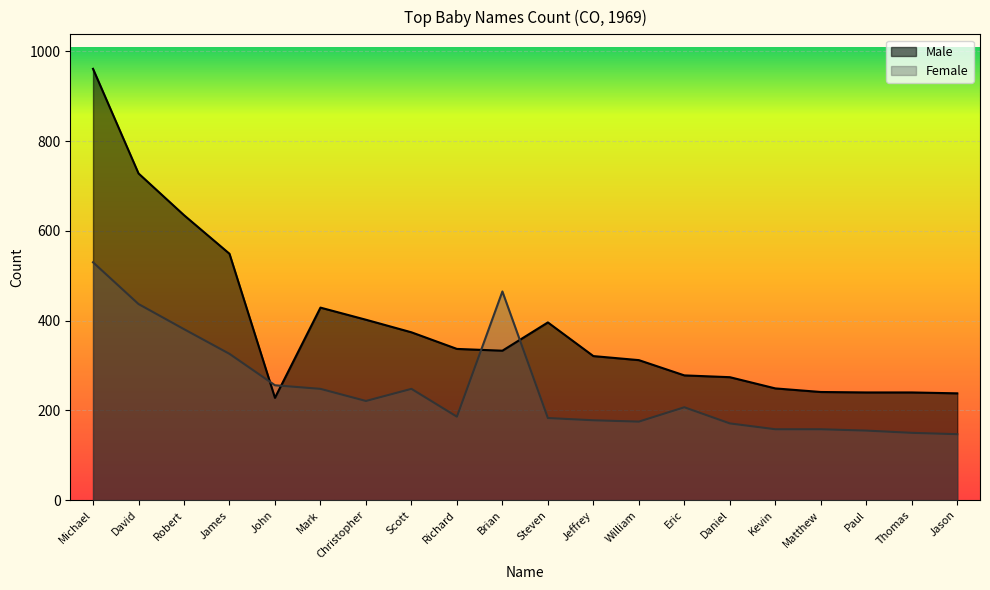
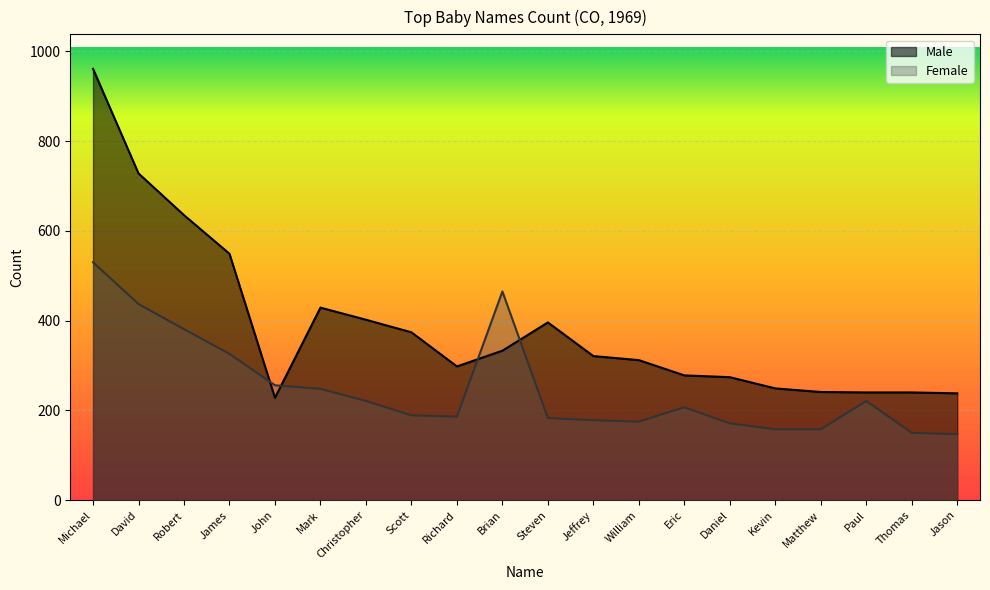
  {
    "Male": {
      "Michael": 960,
      "David": 730,
      "Robert": 640,
      "James": 550,
      "John": 230,
      "Mark": 430,
      "Christopher": 400,
      "Scott": 370,
-     "Richard": 340,
+     "Richard": 300,
      "Brian": 330,
      "Steven": 400,
      "Jeffrey": 320,
      "William": 310,
      "Eric": 280,
      "Daniel": 270,
      "Kevin": 250,
      "Matthew": 240,
      "Paul": 240,
      "Thomas": 240,
      "Jason": 240
    },
    "Female": {
      "Michael": 530,
      "David": 440,
      "Robert": 380,
      "James": 330,
      "John": 260,
      "Mark": 250,
      "Christopher": 220,
-     "Scott": 250,
+     "Scott": 190,
      "Richard": 190,
      "Brian": 470,
      "Steven": 180,
      "Jeffrey": 180,
      "William": 180,
      "Eric": 210,
      "Daniel": 170,
      "Kevin": 160,
      "Matthew": 160,
-     "Paul": 160,
+     "Paul": 220,
      "Thomas": 150,
      "Jason": 150
    }
  }
